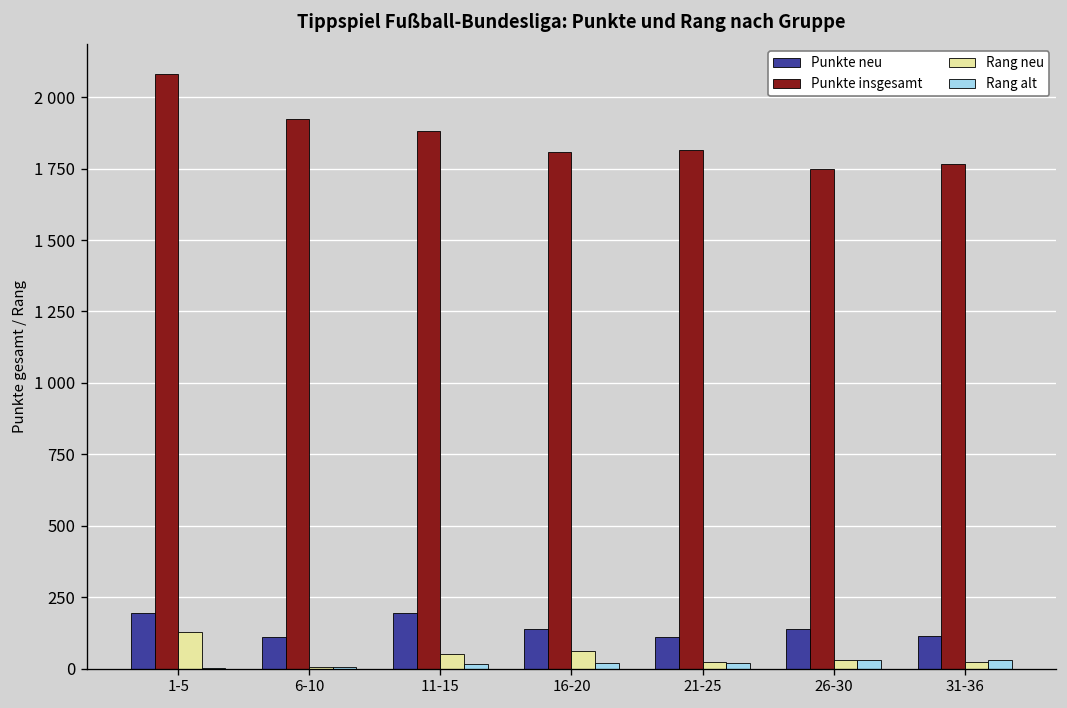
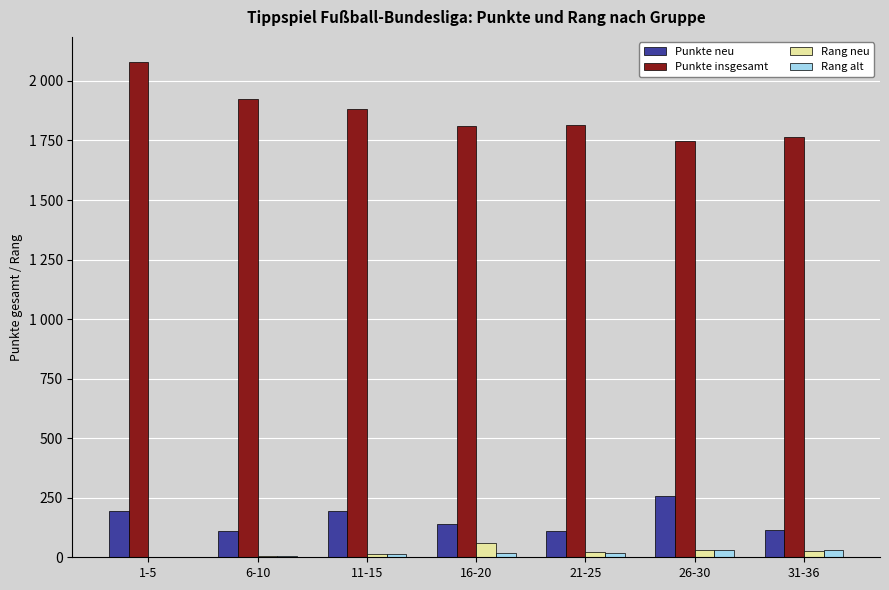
  {
    "Punkte neu": {
      "1-5": 200,
      "6-10": 110,
      "11-15": 200,
      "16-20": 140,
      "21-25": 110,
-     "26-30": 140,
+     "26-30": 260,
      "31-36": 120
    },
    "Punkte insgesamt": {
      "1-5": 2080,
      "6-10": 1930,
      "11-15": 1880,
      "16-20": 1810,
      "21-25": 1820,
      "26-30": 1750,
      "31-36": 1770
    },
    "Rang neu": {
-     "1-5": 130,
-     "11-15": 50,
+     "1-5": 0,
+     "11-15": 10,
      "16-20": 60,
      "21-25": 20,
      "26-30": 30,
      "31-36": 30
    },
    "Rang alt": {
      "11-15": 20,
      "16-20": 20,
      "21-25": 20,
      "26-30": 30,
      "31-36": 30
    }
  }
